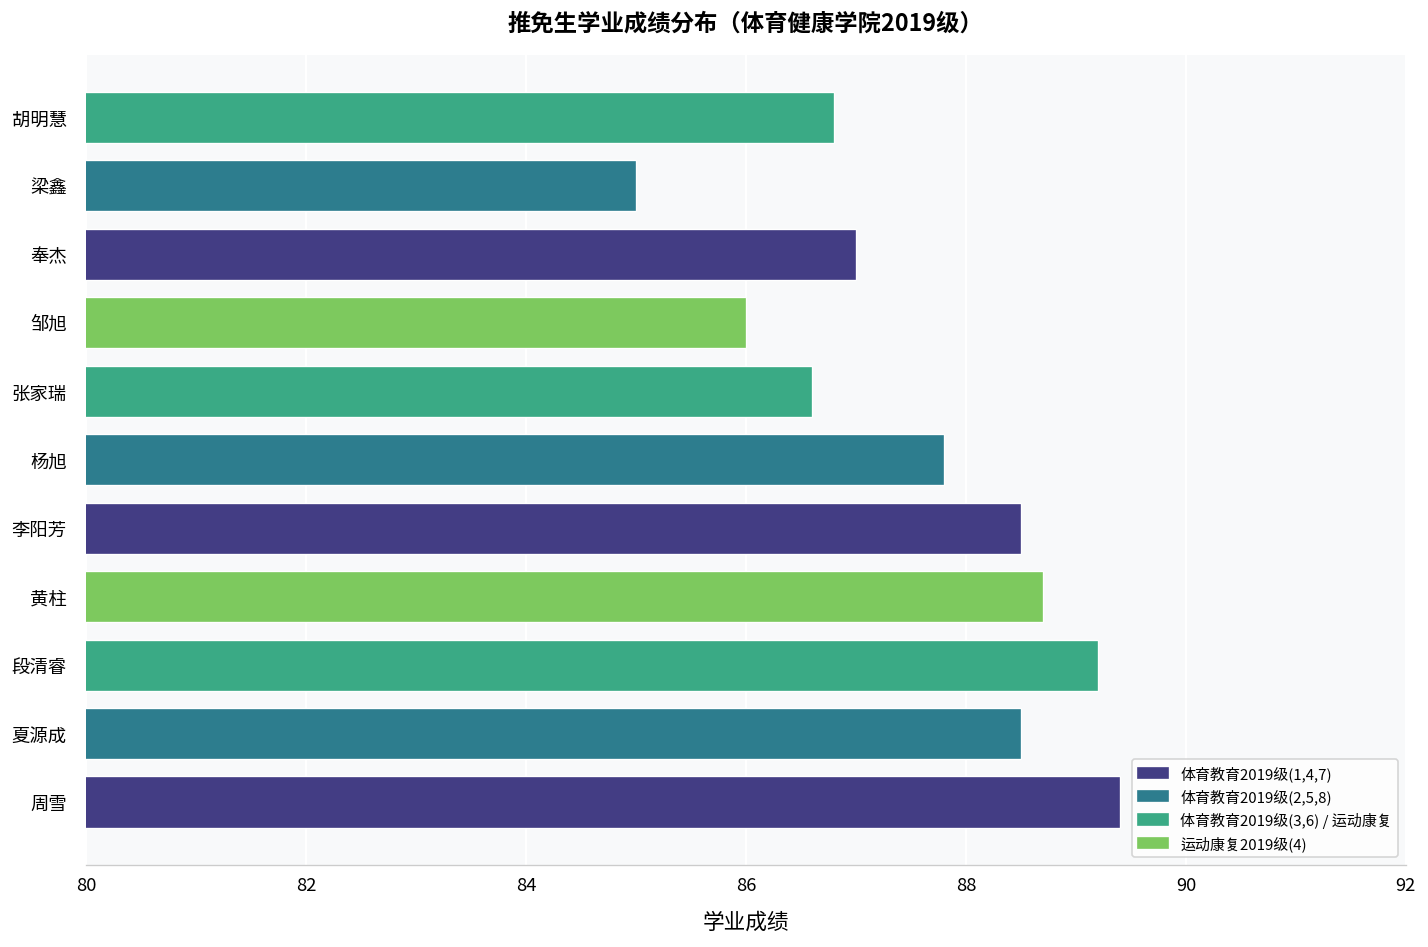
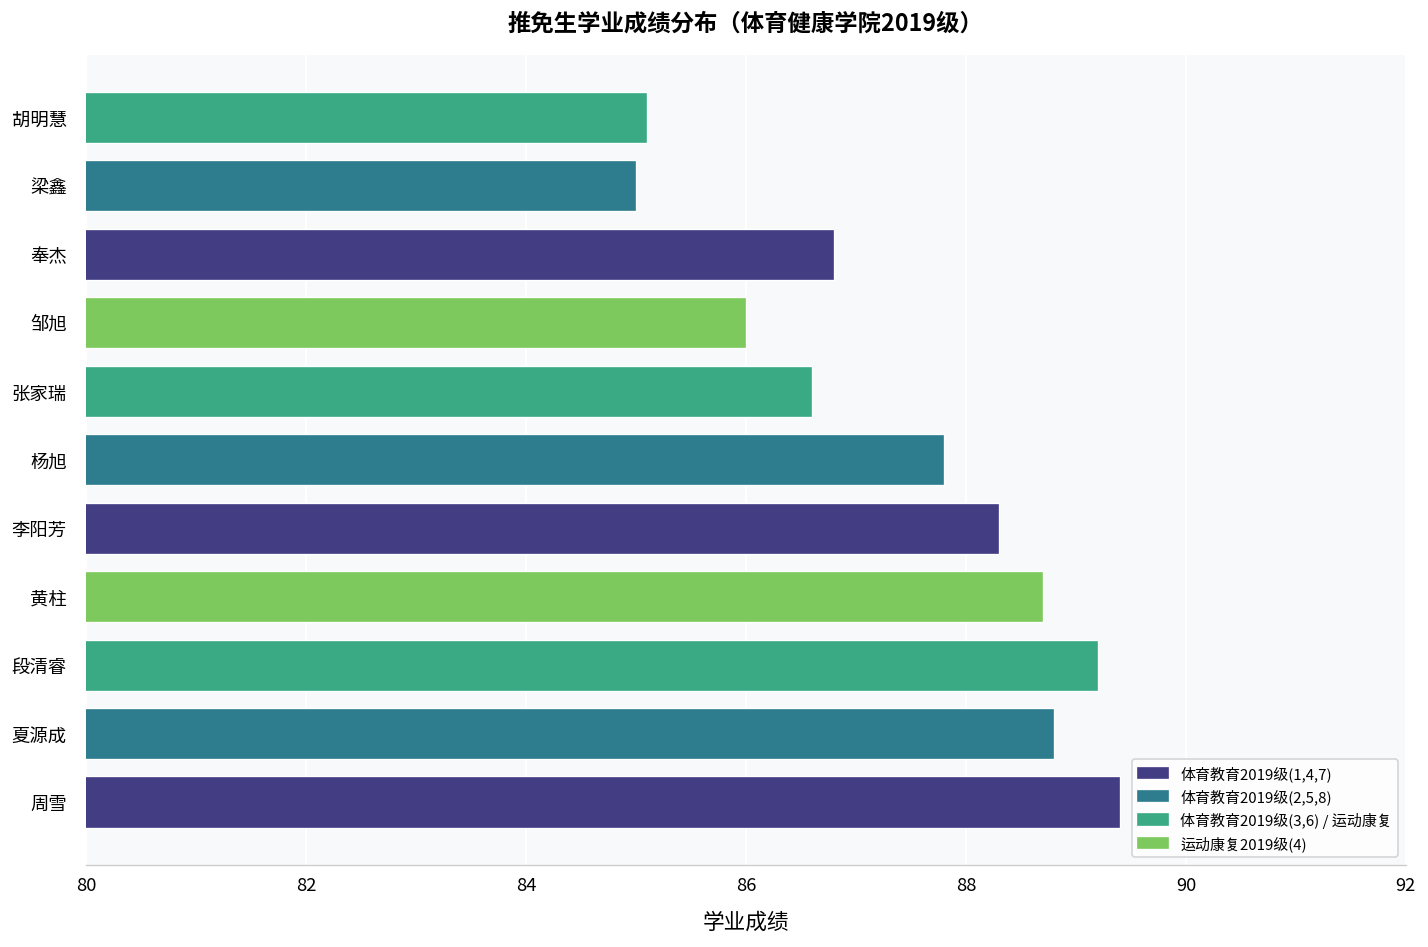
  {
-   "胡明慧": 86.8,
+   "胡明慧": 85.1,
    "梁鑫": 85.0,
-   "奉杰": 87.0,
+   "奉杰": 86.8,
    "邹旭": 86.0,
    "张家瑞": 86.6,
    "杨旭": 87.8,
-   "李阳芳": 88.5,
+   "李阳芳": 88.3,
    "黄柱": 88.7,
    "段清睿": 89.2,
-   "夏源成": 88.5,
+   "夏源成": 88.8,
    "周雪": 89.4
  }
